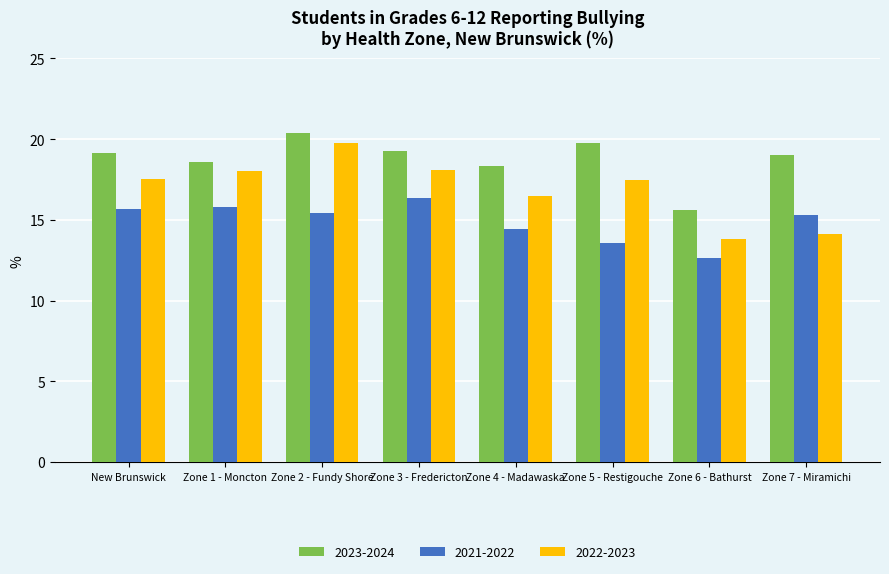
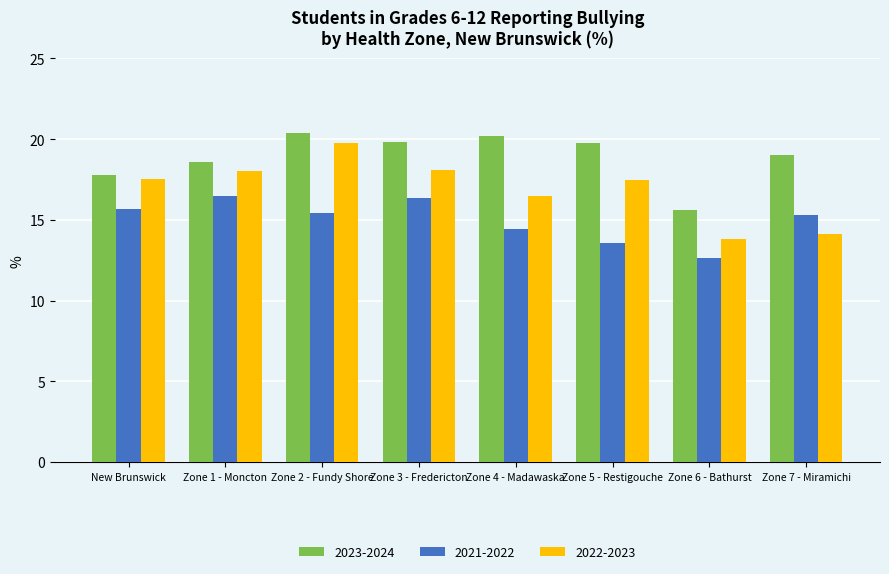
  {
    "2023-2024": {
-     "New Brunswick": 19.1,
+     "New Brunswick": 17.8,
      "Zone 1 - Moncton": 18.6,
      "Zone 2 - Fundy Shore": 20.4,
-     "Zone 3 - Fredericton": 19.2,
-     "Zone 4 - Madawaska": 18.3,
+     "Zone 3 - Fredericton": 19.8,
+     "Zone 4 - Madawaska": 20.2,
      "Zone 5 - Restigouche": 19.7,
      "Zone 6 - Bathurst": 15.6,
      "Zone 7 - Miramichi": 19.0
    },
    "2021-2022": {
      "New Brunswick": 15.7,
-     "Zone 1 - Moncton": 15.8,
+     "Zone 1 - Moncton": 16.5,
      "Zone 2 - Fundy Shore": 15.5,
      "Zone 3 - Fredericton": 16.4,
      "Zone 4 - Madawaska": 14.4,
      "Zone 5 - Restigouche": 13.6,
      "Zone 6 - Bathurst": 12.6,
      "Zone 7 - Miramichi": 15.3
    },
    "2022-2023": {
      "New Brunswick": 17.5,
      "Zone 1 - Moncton": 18.0,
      "Zone 2 - Fundy Shore": 19.8,
      "Zone 3 - Fredericton": 18.1,
      "Zone 4 - Madawaska": 16.5,
      "Zone 5 - Restigouche": 17.4,
      "Zone 6 - Bathurst": 13.8,
      "Zone 7 - Miramichi": 14.1
    }
  }
